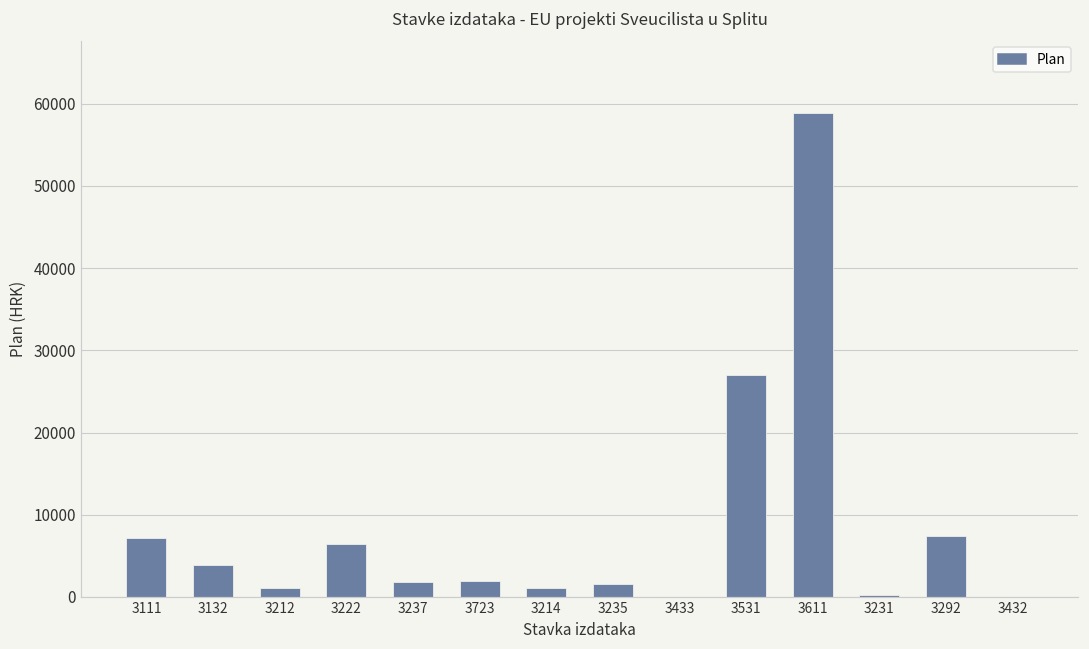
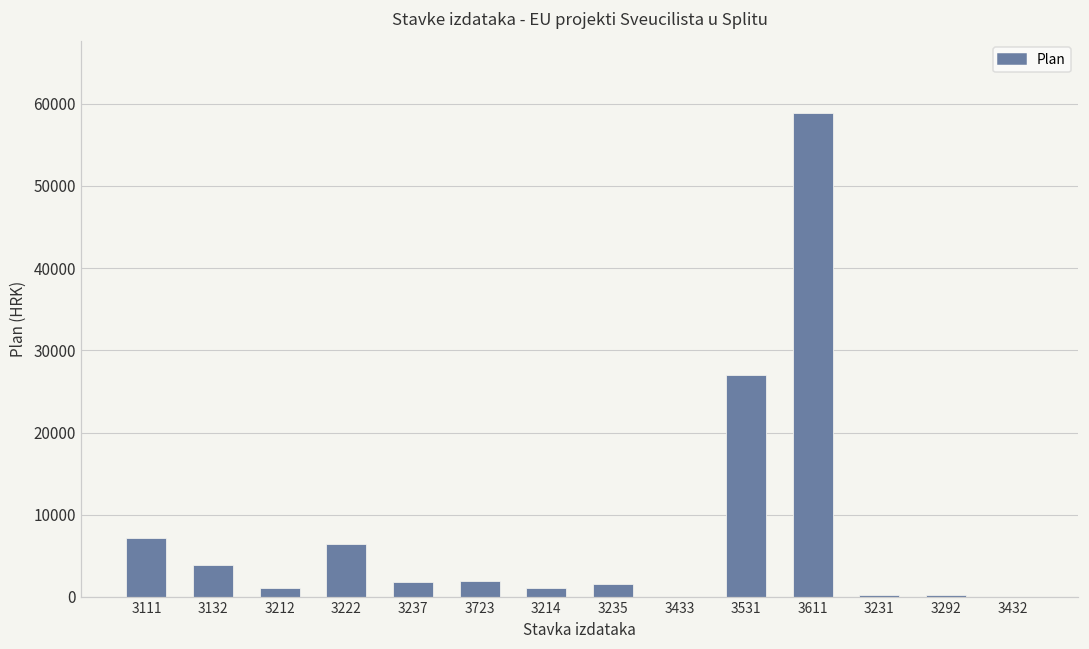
  {
    "3111": 7000,
    "3132": 4000,
    "3212": 1000,
    "3222": 6000,
    "3237": 2000,
    "3723": 2000,
    "3214": 1000,
    "3235": 2000,
    "3531": 27000,
    "3611": 59000,
-   "3292": 7000
+   "3292": 0
  }
